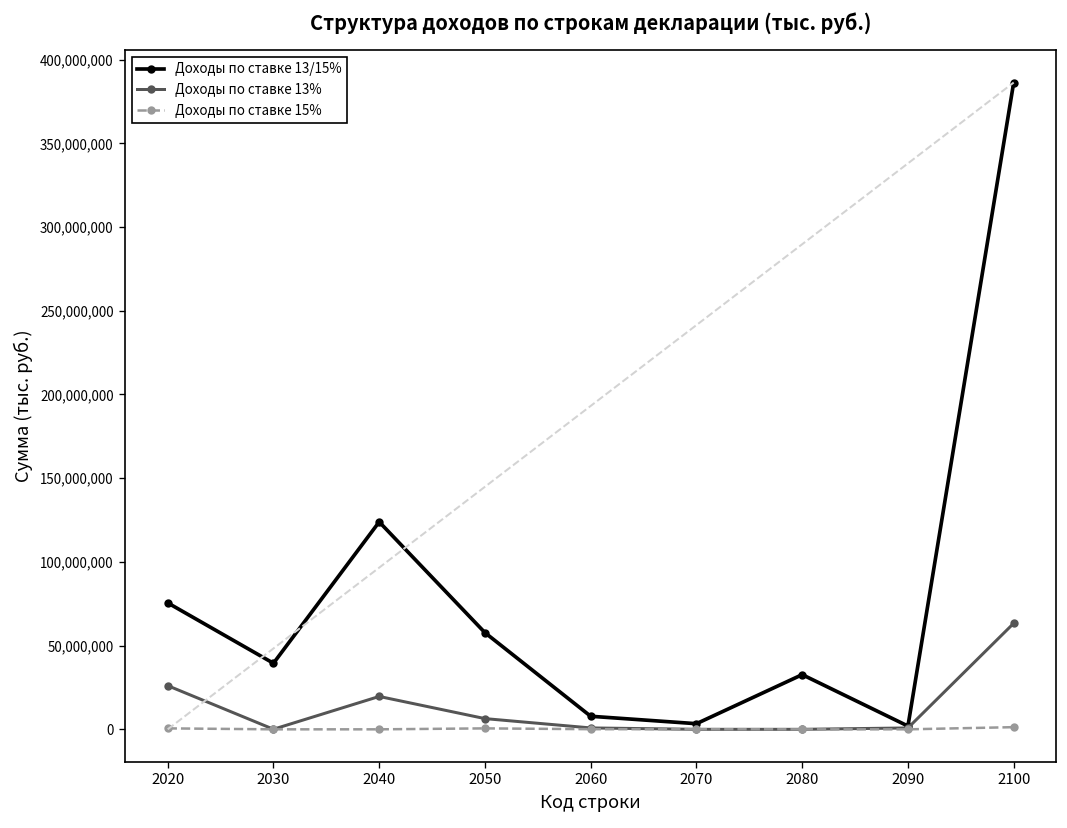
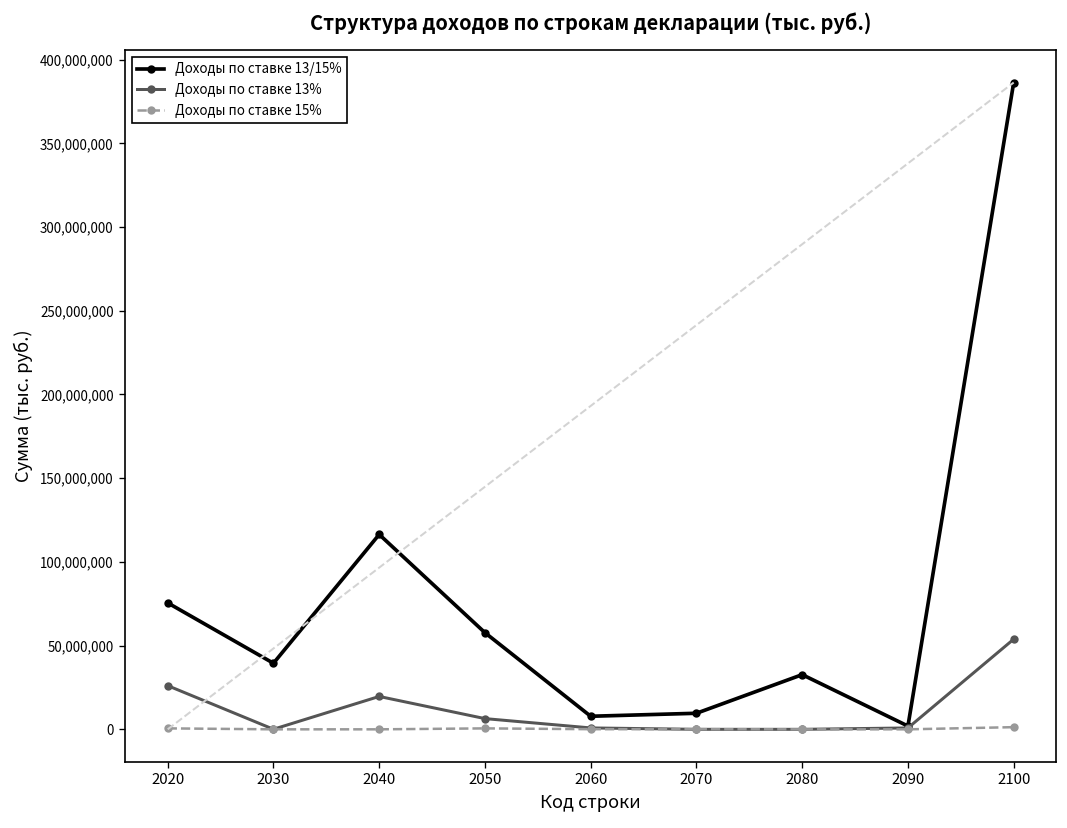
  {
    "Доходы по ставке 13/15%": {
      "2020": "76,000,000",
      "2030": "39,000,000",
-     "2040": "124,000,000",
+     "2040": "116,000,000",
      "2050": "58,000,000",
      "2060": "8,000,000",
-     "2070": "3,000,000",
+     "2070": "10,000,000",
      "2080": "33,000,000"
    },
    "Доходы по ставке 13%": {
      "2020": "26,000,000",
      "2040": "20,000,000",
      "2050": "6,000,000",
-     "2100": "63,000,000"
+     "2100": "54,000,000"
    },
    "Доходы по ставке 15%": {
      "2040": "0",
      "2050": "1,000,000",
      "2100": "1,000,000"
    }
  }
